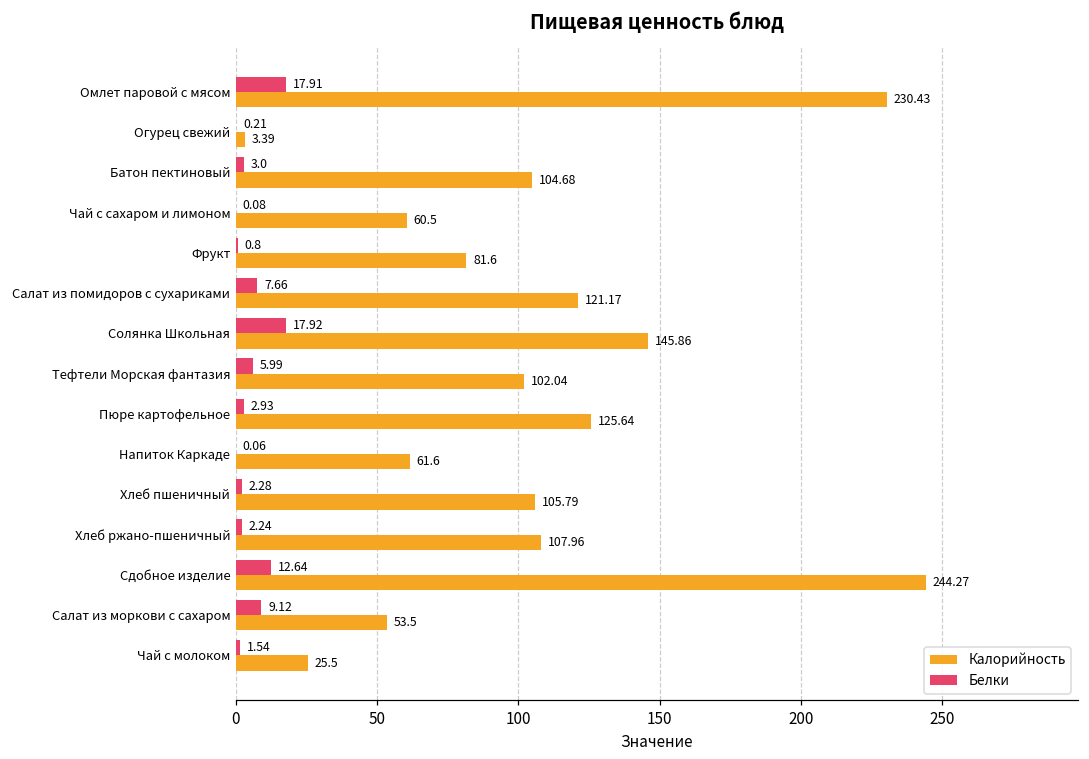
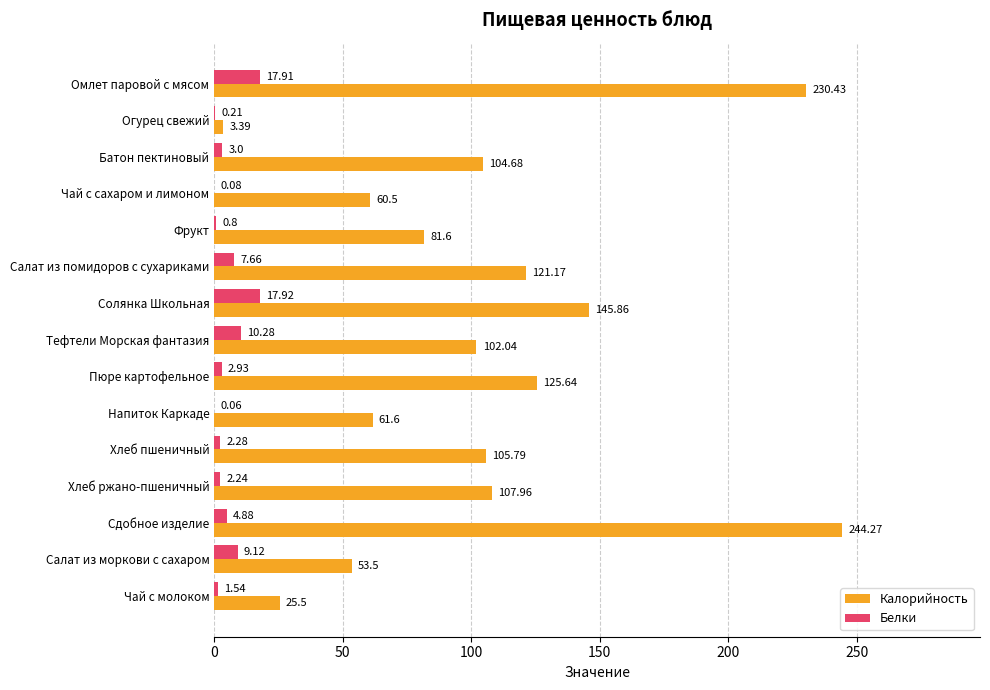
  {
    "Калорийность": {
      "Омлет паровой с мясом": 230.43,
      "Огурец свежий": 3.39,
      "Батон пектиновый": 104.68,
      "Чай с сахаром и лимоном": 60.5,
      "Фрукт": 81.6,
      "Салат из помидоров с сухариками": 121.17,
      "Солянка Школьная": 145.86,
      "Тефтели Морская фантазия": 102.04,
      "Пюре картофельное": 125.64,
      "Напиток Каркаде": 61.6,
      "Хлеб пшеничный": 105.79,
      "Хлеб ржано-пшеничный": 107.96,
      "Сдобное изделие": 244.27,
      "Салат из моркови с сахаром": 53.5,
      "Чай с молоком": 25.5
    },
    "Белки": {
      "Омлет паровой с мясом": 17.91,
      "Огурец свежий": 0.21,
      "Батон пектиновый": 3.0,
      "Чай с сахаром и лимоном": 0.08,
      "Фрукт": 0.8,
      "Салат из помидоров с сухариками": 7.66,
      "Солянка Школьная": 17.92,
-     "Тефтели Морская фантазия": 5.99,
+     "Тефтели Морская фантазия": 10.28,
      "Пюре картофельное": 2.93,
      "Напиток Каркаде": 0.06,
      "Хлеб пшеничный": 2.28,
      "Хлеб ржано-пшеничный": 2.24,
-     "Сдобное изделие": 12.64,
+     "Сдобное изделие": 4.88,
      "Салат из моркови с сахаром": 9.12,
      "Чай с молоком": 1.54
    }
  }
